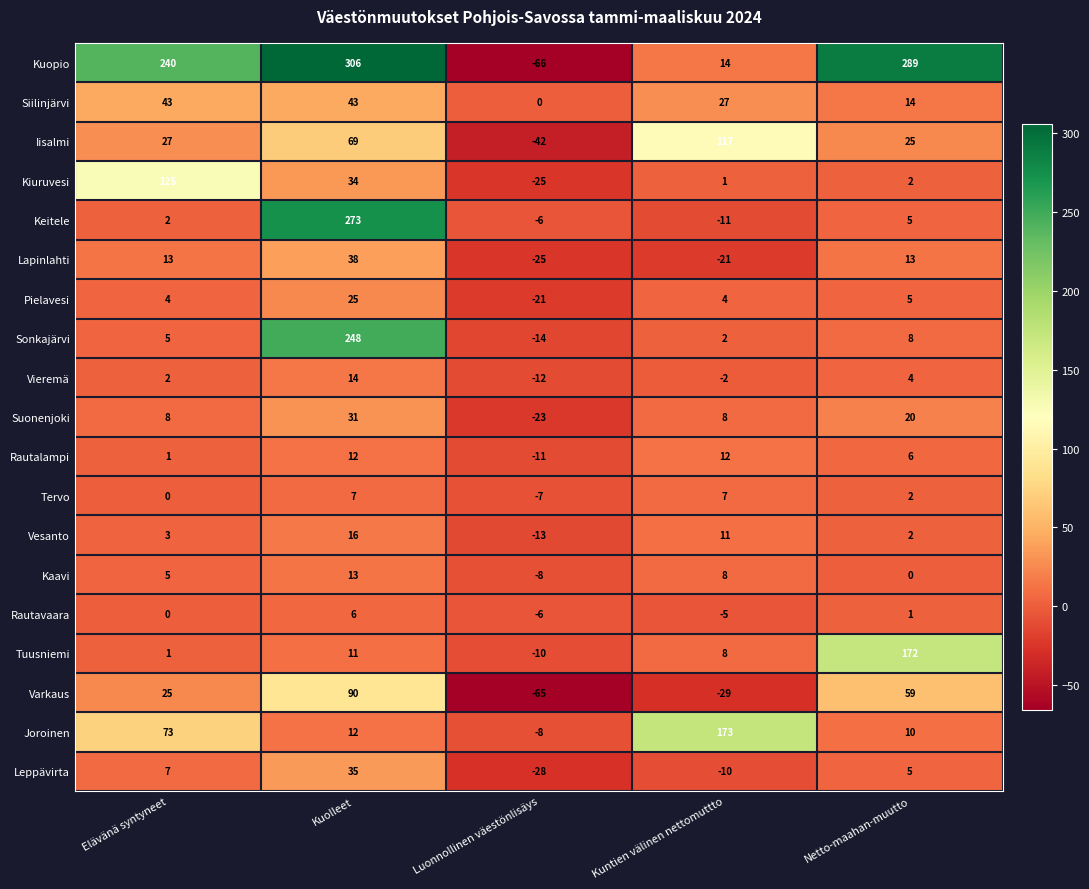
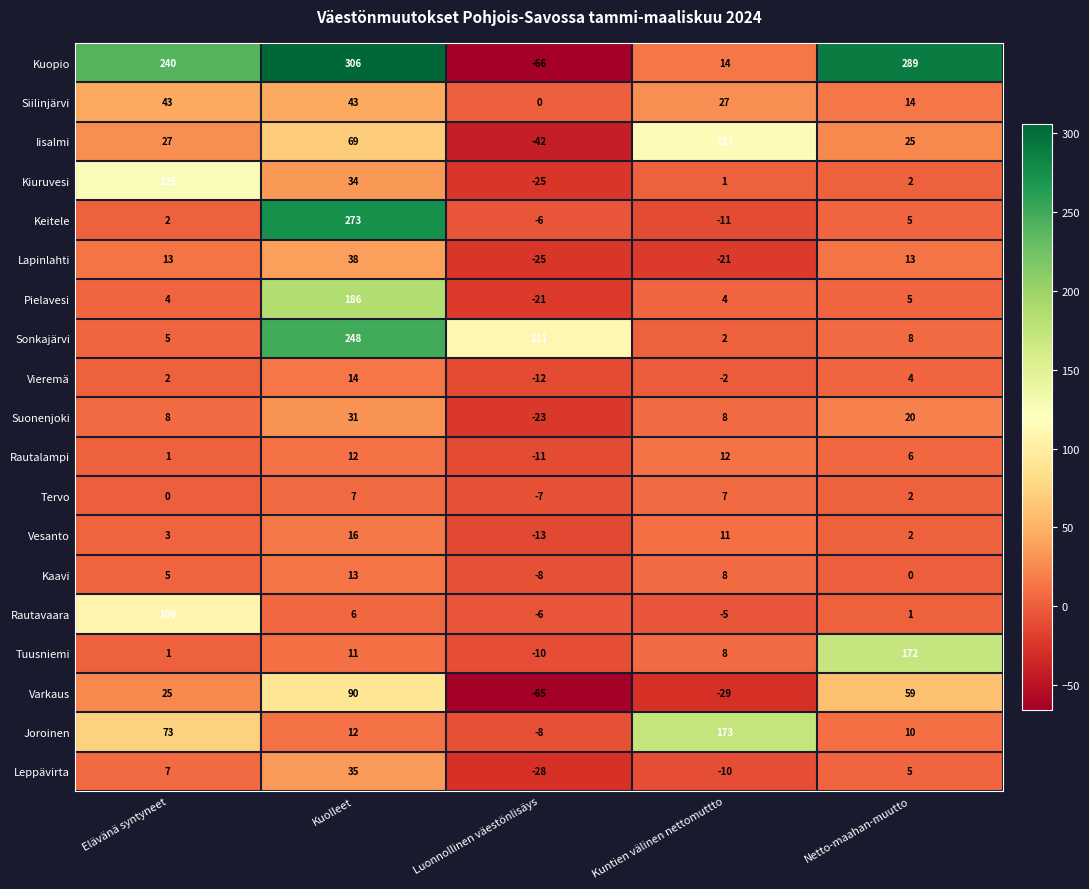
  {
    "Kuopio": {
      "Elävänä syntyneet": 240,
      "Kuolleet": 306,
      "Luonnollinen väestönlisäys": -66,
      "Kuntien välinen nettomuttto": 14,
      "Netto-maahan-muutto": 289
    },
    "Siilinjärvi": {
      "Elävänä syntyneet": 43,
      "Kuolleet": 43,
      "Luonnollinen väestönlisäys": 0,
      "Kuntien välinen nettomuttto": 27,
      "Netto-maahan-muutto": 14
    },
    "Iisalmi": {
      "Elävänä syntyneet": 27,
      "Kuolleet": 69,
      "Luonnollinen väestönlisäys": -42,
      "Kuntien välinen nettomuttto": 117,
      "Netto-maahan-muutto": 25
    },
    "Kiuruvesi": {
      "Elävänä syntyneet": 125,
      "Kuolleet": 34,
      "Luonnollinen väestönlisäys": -25,
      "Kuntien välinen nettomuttto": 1,
      "Netto-maahan-muutto": 2
    },
    "Keitele": {
      "Elävänä syntyneet": 2,
      "Kuolleet": 273,
      "Luonnollinen väestönlisäys": -6,
      "Kuntien välinen nettomuttto": -11,
      "Netto-maahan-muutto": 5
    },
    "Lapinlahti": {
      "Elävänä syntyneet": 13,
      "Kuolleet": 38,
      "Luonnollinen väestönlisäys": -25,
      "Kuntien välinen nettomuttto": -21,
      "Netto-maahan-muutto": 13
    },
    "Pielavesi": {
      "Elävänä syntyneet": 4,
-     "Kuolleet": 25,
+     "Kuolleet": 186,
      "Luonnollinen väestönlisäys": -21,
      "Kuntien välinen nettomuttto": 4,
      "Netto-maahan-muutto": 5
    },
    "Sonkajärvi": {
      "Elävänä syntyneet": 5,
      "Kuolleet": 248,
-     "Luonnollinen väestönlisäys": -14,
+     "Luonnollinen väestönlisäys": 111,
      "Kuntien välinen nettomuttto": 2,
      "Netto-maahan-muutto": 8
    },
    "Vieremä": {
      "Elävänä syntyneet": 2,
      "Kuolleet": 14,
      "Luonnollinen väestönlisäys": -12,
      "Kuntien välinen nettomuttto": -2,
      "Netto-maahan-muutto": 4
    },
    "Suonenjoki": {
      "Elävänä syntyneet": 8,
      "Kuolleet": 31,
      "Luonnollinen väestönlisäys": -23,
      "Kuntien välinen nettomuttto": 8,
      "Netto-maahan-muutto": 20
    },
    "Rautalampi": {
      "Elävänä syntyneet": 1,
      "Kuolleet": 12,
      "Luonnollinen väestönlisäys": -11,
      "Kuntien välinen nettomuttto": 12,
      "Netto-maahan-muutto": 6
    },
    "Tervo": {
      "Elävänä syntyneet": 0,
      "Kuolleet": 7,
      "Luonnollinen väestönlisäys": -7,
      "Kuntien välinen nettomuttto": 7,
      "Netto-maahan-muutto": 2
    },
    "Vesanto": {
      "Elävänä syntyneet": 3,
      "Kuolleet": 16,
      "Luonnollinen väestönlisäys": -13,
      "Kuntien välinen nettomuttto": 11,
      "Netto-maahan-muutto": 2
    },
    "Kaavi": {
      "Elävänä syntyneet": 5,
      "Kuolleet": 13,
      "Luonnollinen väestönlisäys": -8,
      "Kuntien välinen nettomuttto": 8,
      "Netto-maahan-muutto": 0
    },
    "Rautavaara": {
-     "Elävänä syntyneet": 0,
+     "Elävänä syntyneet": 109,
      "Kuolleet": 6,
      "Luonnollinen väestönlisäys": -6,
      "Kuntien välinen nettomuttto": -5,
      "Netto-maahan-muutto": 1
    },
    "Tuusniemi": {
      "Elävänä syntyneet": 1,
      "Kuolleet": 11,
      "Luonnollinen väestönlisäys": -10,
      "Kuntien välinen nettomuttto": 8,
      "Netto-maahan-muutto": 172
    },
    "Varkaus": {
      "Elävänä syntyneet": 25,
      "Kuolleet": 90,
      "Luonnollinen väestönlisäys": -65,
      "Kuntien välinen nettomuttto": -29,
      "Netto-maahan-muutto": 59
    },
    "Joroinen": {
      "Elävänä syntyneet": 73,
      "Kuolleet": 12,
      "Luonnollinen väestönlisäys": -8,
      "Kuntien välinen nettomuttto": 173,
      "Netto-maahan-muutto": 10
    },
    "Leppävirta": {
      "Elävänä syntyneet": 7,
      "Kuolleet": 35,
      "Luonnollinen väestönlisäys": -28,
      "Kuntien välinen nettomuttto": -10,
      "Netto-maahan-muutto": 5
    }
  }
